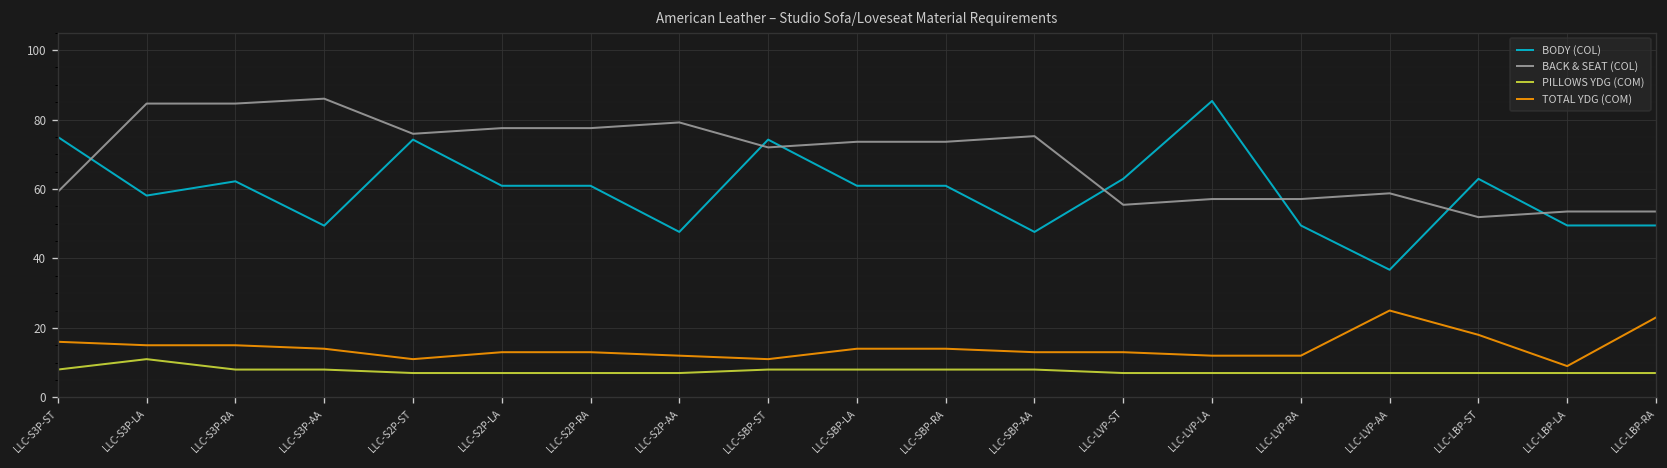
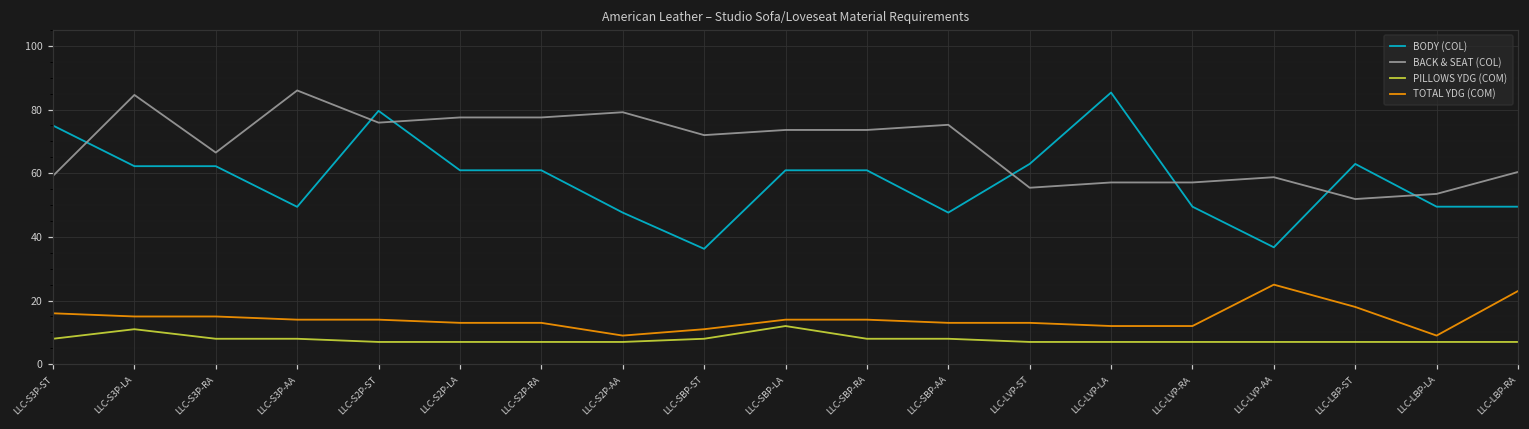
  {
    "BODY (COL)": {
      "LLC-S3P-ST": 75,
-     "LLC-S3P-LA": 58,
+     "LLC-S3P-LA": 62,
      "LLC-S3P-RA": 62,
      "LLC-S3P-AA": 49,
-     "LLC-S2P-ST": 74,
+     "LLC-S2P-ST": 80,
      "LLC-S2P-LA": 61,
      "LLC-S2P-RA": 61,
      "LLC-S2P-AA": 48,
-     "LLC-SBP-ST": 74,
+     "LLC-SBP-ST": 36,
      "LLC-SBP-LA": 61,
      "LLC-SBP-RA": 61,
      "LLC-SBP-AA": 48,
      "LLC-LVP-ST": 63,
      "LLC-LVP-LA": 85,
      "LLC-LVP-RA": 49,
      "LLC-LVP-AA": 37,
      "LLC-LBP-ST": 63,
      "LLC-LBP-LA": 49,
      "LLC-LBP-RA": 49
    },
    "BACK & SEAT (COL)": {
      "LLC-S3P-ST": 59,
      "LLC-S3P-LA": 85,
-     "LLC-S3P-RA": 85,
+     "LLC-S3P-RA": 66,
      "LLC-S3P-AA": 86,
      "LLC-S2P-ST": 76,
      "LLC-S2P-LA": 78,
      "LLC-S2P-RA": 78,
      "LLC-S2P-AA": 79,
      "LLC-SBP-ST": 72,
      "LLC-SBP-LA": 74,
      "LLC-SBP-RA": 74,
      "LLC-SBP-AA": 75,
      "LLC-LVP-ST": 55,
      "LLC-LVP-LA": 57,
      "LLC-LVP-RA": 57,
      "LLC-LVP-AA": 59,
      "LLC-LBP-ST": 52,
      "LLC-LBP-LA": 54,
-     "LLC-LBP-RA": 54
+     "LLC-LBP-RA": 60
    },
    "PILLOWS YDG (COM)": {
      "LLC-S3P-ST": 8,
      "LLC-S3P-LA": 11,
      "LLC-S3P-RA": 8,
      "LLC-S3P-AA": 8,
      "LLC-S2P-ST": 7,
      "LLC-S2P-LA": 7,
      "LLC-S2P-RA": 7,
      "LLC-S2P-AA": 7,
      "LLC-SBP-ST": 8,
-     "LLC-SBP-LA": 8,
+     "LLC-SBP-LA": 12,
      "LLC-SBP-RA": 8,
      "LLC-SBP-AA": 8,
      "LLC-LVP-ST": 7,
      "LLC-LVP-LA": 7,
      "LLC-LVP-RA": 7,
      "LLC-LVP-AA": 7,
      "LLC-LBP-ST": 7,
      "LLC-LBP-LA": 7,
      "LLC-LBP-RA": 7
    },
    "TOTAL YDG (COM)": {
      "LLC-S3P-ST": 16,
      "LLC-S3P-LA": 15,
      "LLC-S3P-RA": 15,
      "LLC-S3P-AA": 14,
-     "LLC-S2P-ST": 11,
+     "LLC-S2P-ST": 14,
      "LLC-S2P-LA": 13,
      "LLC-S2P-RA": 13,
-     "LLC-S2P-AA": 12,
+     "LLC-S2P-AA": 9,
      "LLC-SBP-ST": 11,
      "LLC-SBP-LA": 14,
      "LLC-SBP-RA": 14,
      "LLC-SBP-AA": 13,
      "LLC-LVP-ST": 13,
      "LLC-LVP-LA": 12,
      "LLC-LVP-RA": 12,
      "LLC-LVP-AA": 25,
      "LLC-LBP-ST": 18,
      "LLC-LBP-LA": 9,
      "LLC-LBP-RA": 23
    }
  }
